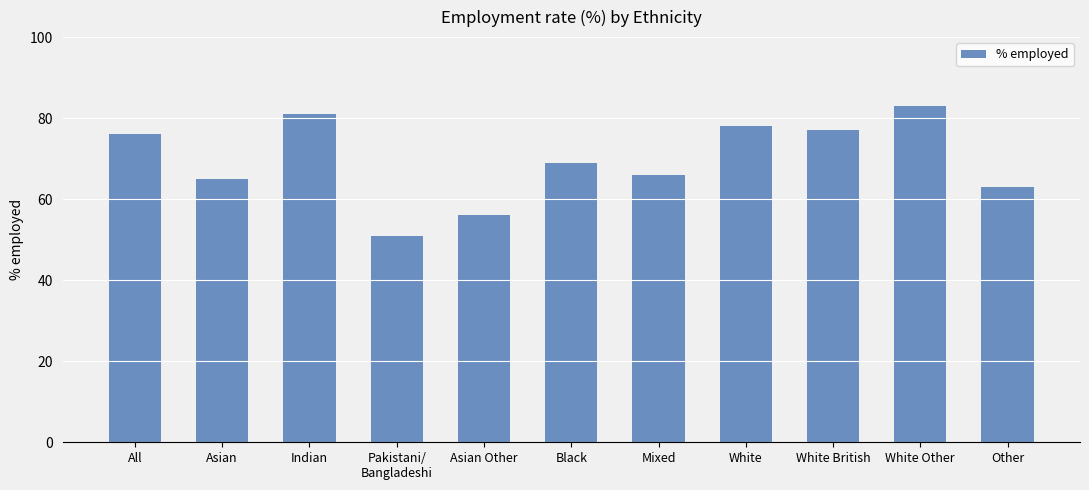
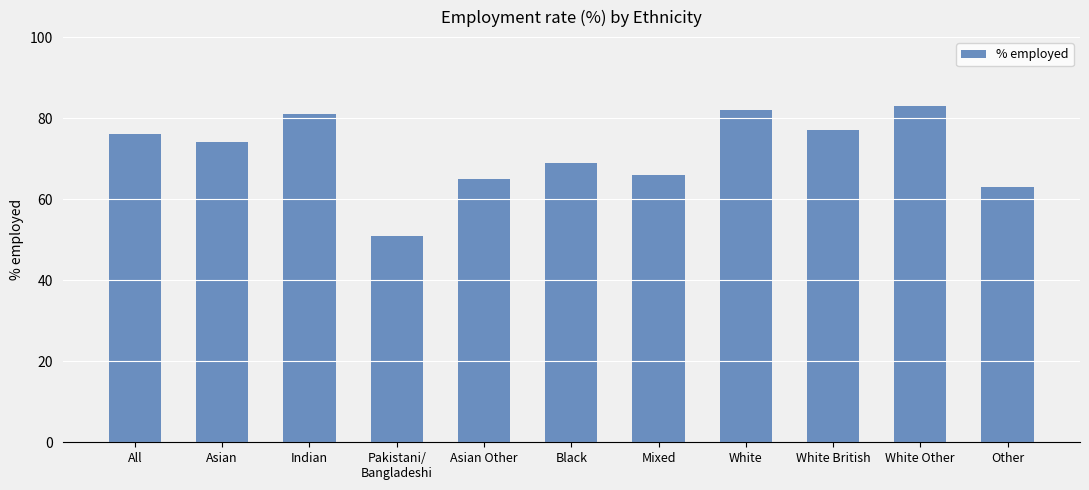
  {
    "All": 76,
-   "Asian": 65,
+   "Asian": 74,
    "Indian": 81,
    "Pakistani/ Bangladeshi": 51,
-   "Asian Other": 56,
+   "Asian Other": 65,
    "Black": 69,
    "Mixed": 66,
-   "White": 78,
+   "White": 82,
    "White British": 77,
    "White Other": 83,
    "Other": 63
  }
